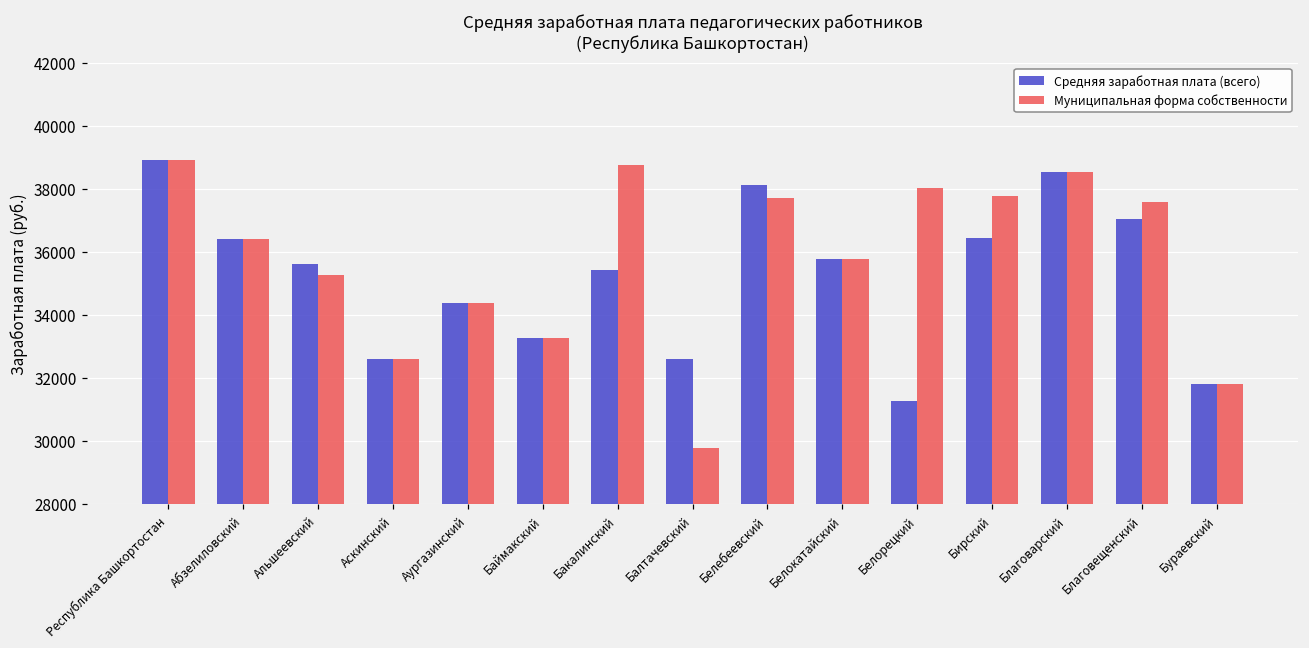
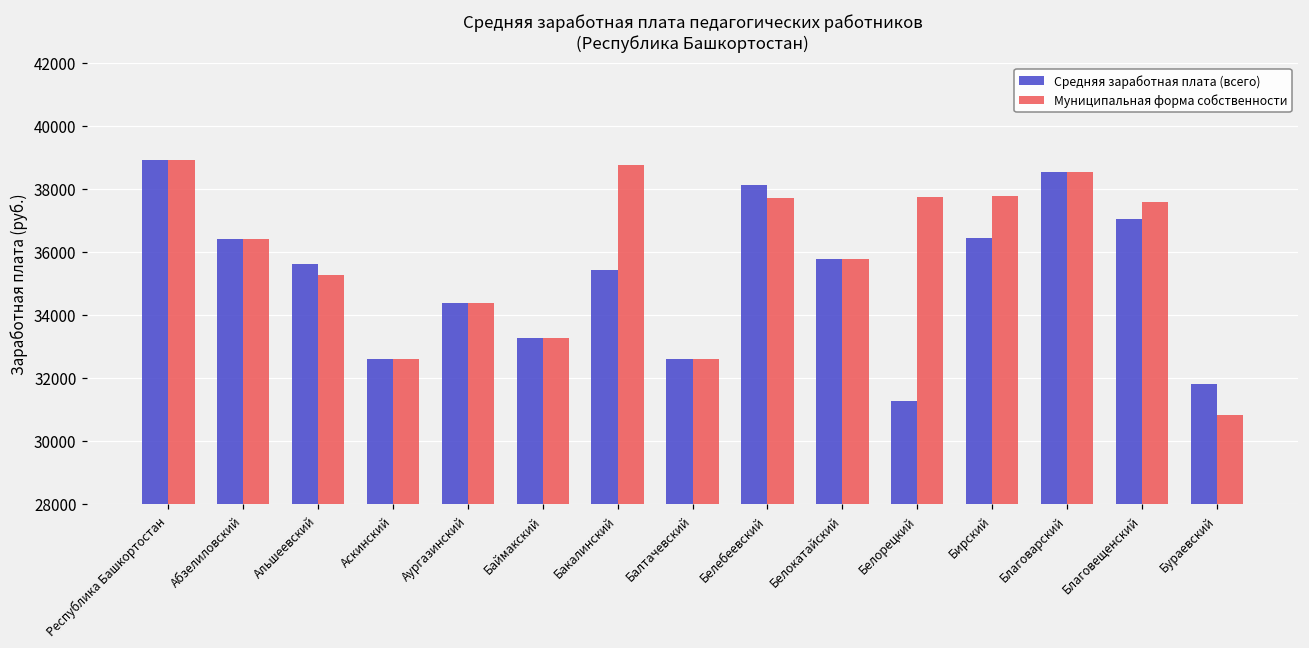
  {
    "Средняя заработная плата (всего)": {
      "Республика Башкортостан": 38900,
      "Абзелиловский": 36400,
      "Альшеевский": 35600,
      "Аскинский": 32600,
      "Аургазинский": 34400,
      "Баймакский": 33300,
      "Бакалинский": 35400,
      "Балтачевский": 32600,
      "Белебеевский": 38100,
      "Белокатайский": 35800,
      "Белорецкий": 31300,
      "Бирский": 36400,
      "Благоварский": 38500,
      "Благовещенский": 37100,
      "Бураевский": 31800
    },
    "Муниципальная форма собственности": {
      "Республика Башкортостан": 38900,
      "Абзелиловский": 36400,
      "Альшеевский": 35300,
      "Аскинский": 32600,
      "Аургазинский": 34400,
      "Баймакский": 33300,
      "Бакалинский": 38800,
-     "Балтачевский": 29800,
+     "Балтачевский": 32600,
      "Белебеевский": 37700,
      "Белокатайский": 35800,
-     "Белорецкий": 38000,
+     "Белорецкий": 37700,
      "Бирский": 37800,
      "Благоварский": 38500,
      "Благовещенский": 37600,
-     "Бураевский": 31800
+     "Бураевский": 30800
    }
  }
